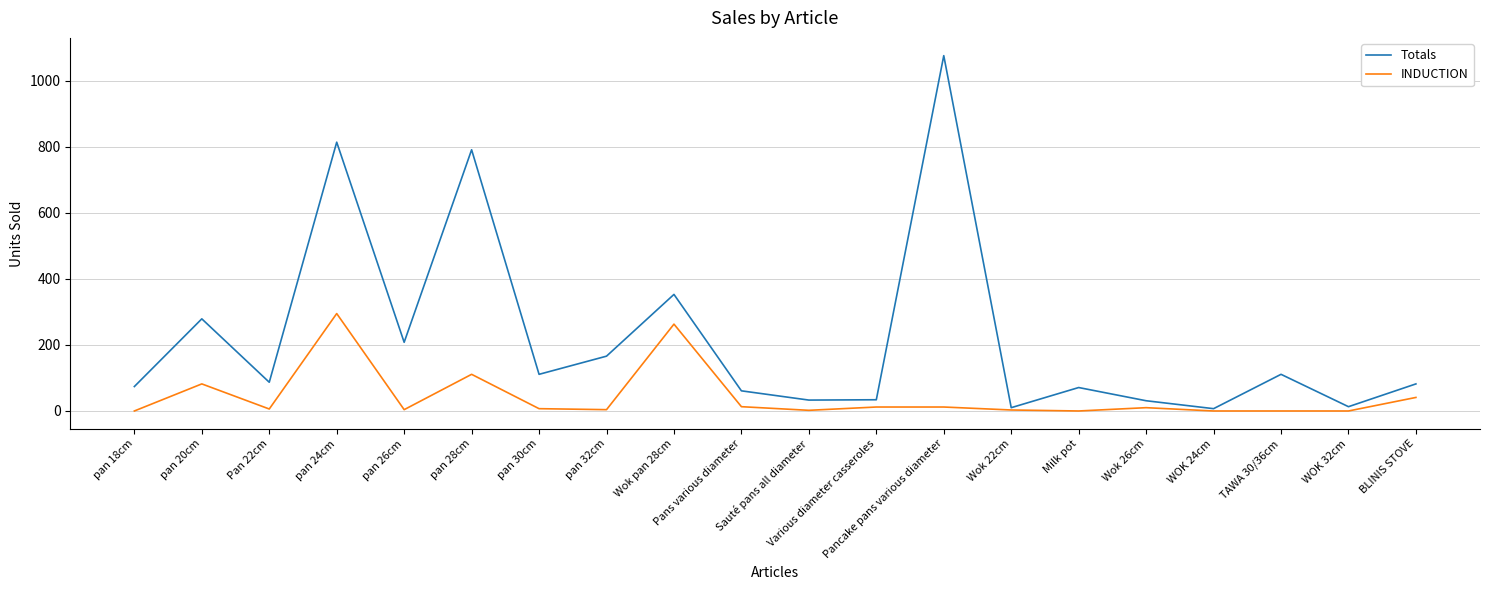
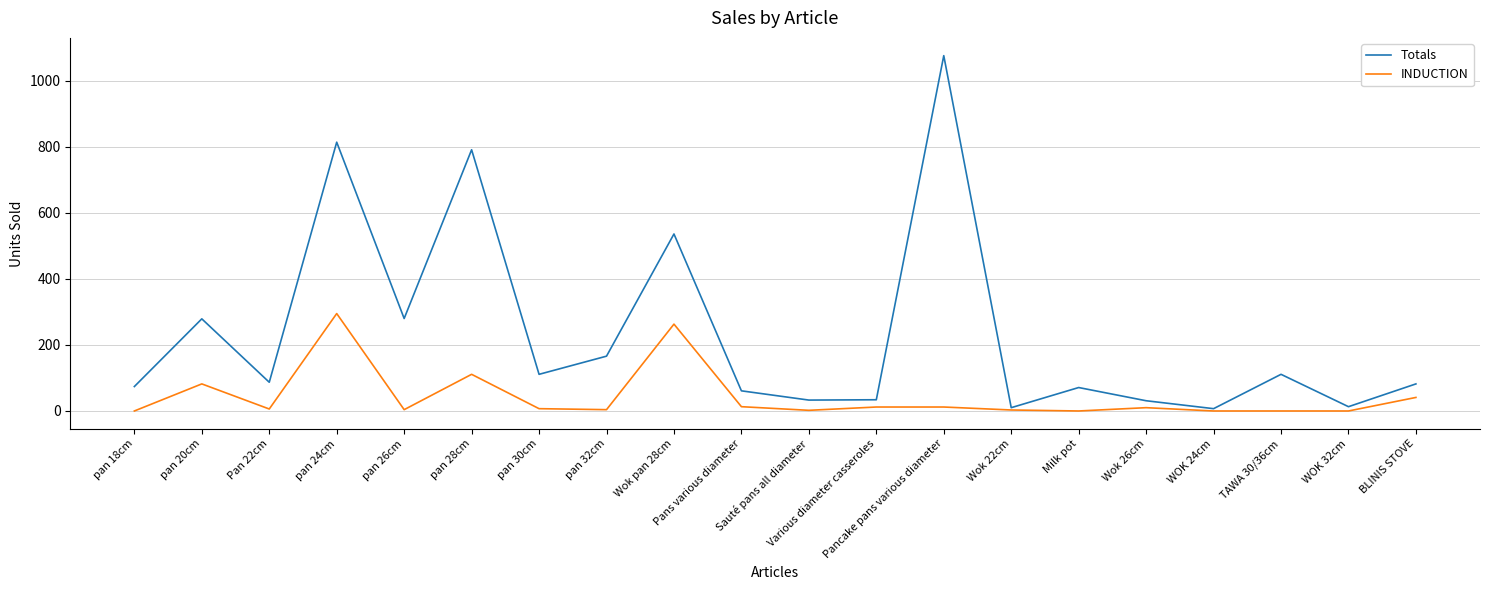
  {
    "Totals": {
      "pan 18cm": 70,
      "pan 20cm": 280,
      "Pan 22cm": 90,
      "pan 24cm": 810,
-     "pan 26cm": 210,
+     "pan 26cm": 280,
      "pan 28cm": 790,
      "pan 30cm": 110,
      "pan 32cm": 170,
-     "Wok pan 28cm": 350,
+     "Wok pan 28cm": 540,
      "Pans various diameter": 60,
      "Sauté pans all diameter": 30,
      "Various diameter casseroles": 30,
      "Pancake pans various diameter": 1080,
      "Milk pot": 70,
      "Wok 26cm": 30,
      "TAWA 30/36cm": 110,
      "WOK 32cm": 10,
      "BLINIS STOVE": 80
    },
    "INDUCTION": {
      "pan 18cm": 0,
      "pan 20cm": 80,
      "Pan 22cm": 10,
      "pan 24cm": 300,
      "pan 26cm": 0,
      "pan 28cm": 110,
      "pan 30cm": 10,
      "pan 32cm": 0,
      "Wok pan 28cm": 260,
      "Pans various diameter": 10,
      "Sauté pans all diameter": 0,
      "Various diameter casseroles": 10,
      "Pancake pans various diameter": 10,
      "Milk pot": 0,
      "Wok 26cm": 10,
      "TAWA 30/36cm": 0,
      "WOK 32cm": 0,
      "BLINIS STOVE": 40
    }
  }
